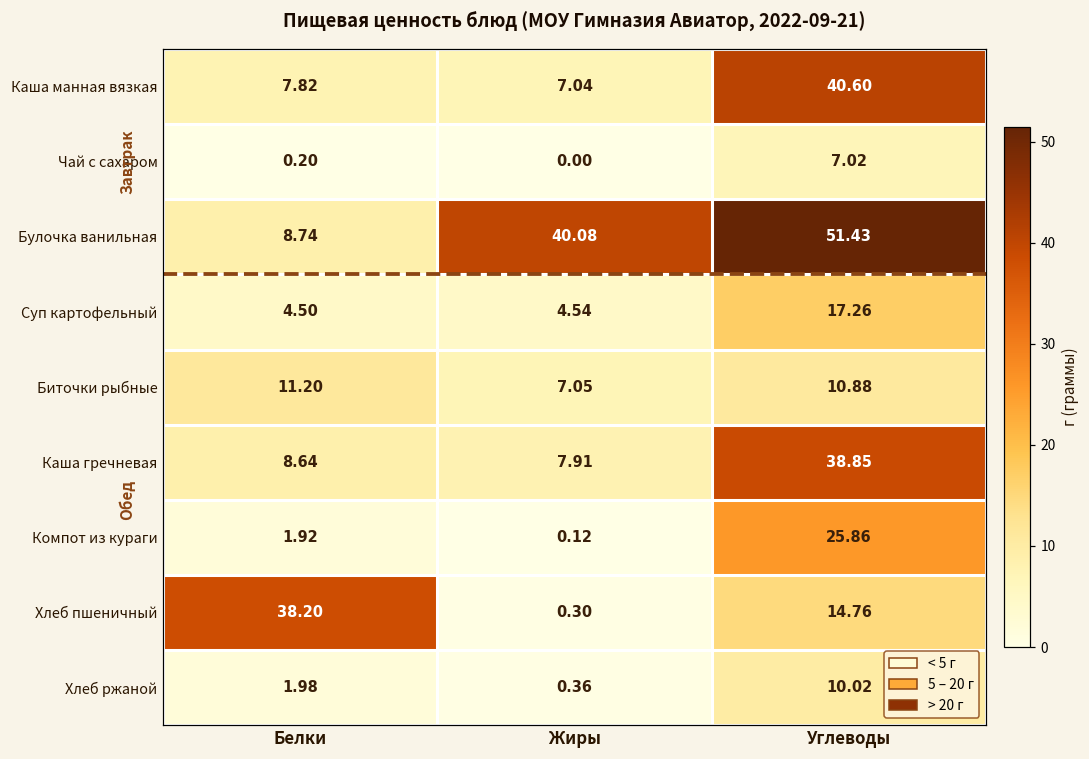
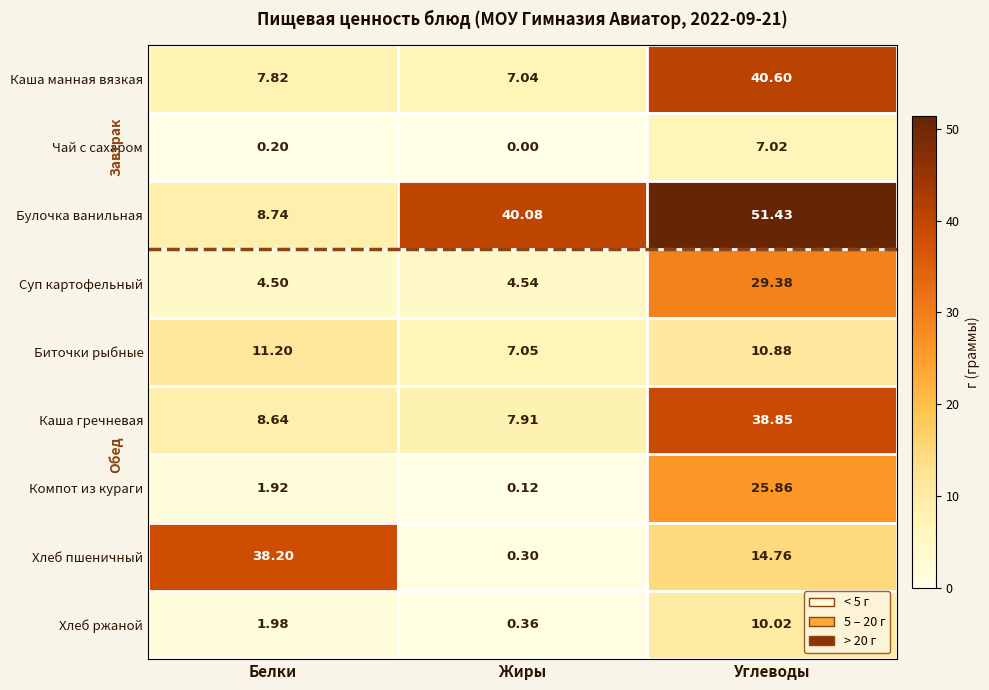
  {
    "Каша манная вязкая": {
      "Белки": 7.82,
      "Жиры": 7.04,
      "Углеводы": 40.60
    },
    "Чай с сахаром": {
      "Белки": 0.20,
      "Жиры": 0.00,
      "Углеводы": 7.02
    },
    "Булочка ванильная": {
      "Белки": 8.74,
      "Жиры": 40.08,
      "Углеводы": 51.43
    },
    "Суп картофельный": {
      "Белки": 4.50,
      "Жиры": 4.54,
-     "Углеводы": 17.26
+     "Углеводы": 29.38
    },
    "Биточки рыбные": {
      "Белки": 11.20,
      "Жиры": 7.05,
      "Углеводы": 10.88
    },
    "Каша гречневая": {
      "Белки": 8.64,
      "Жиры": 7.91,
      "Углеводы": 38.85
    },
    "Компот из кураги": {
      "Белки": 1.92,
      "Жиры": 0.12,
      "Углеводы": 25.86
    },
    "Хлеб пшеничный": {
      "Белки": 38.20,
      "Жиры": 0.30,
      "Углеводы": 14.76
    },
    "Хлеб ржаной": {
      "Белки": 1.98,
      "Жиры": 0.36,
      "Углеводы": 10.02
    }
  }
